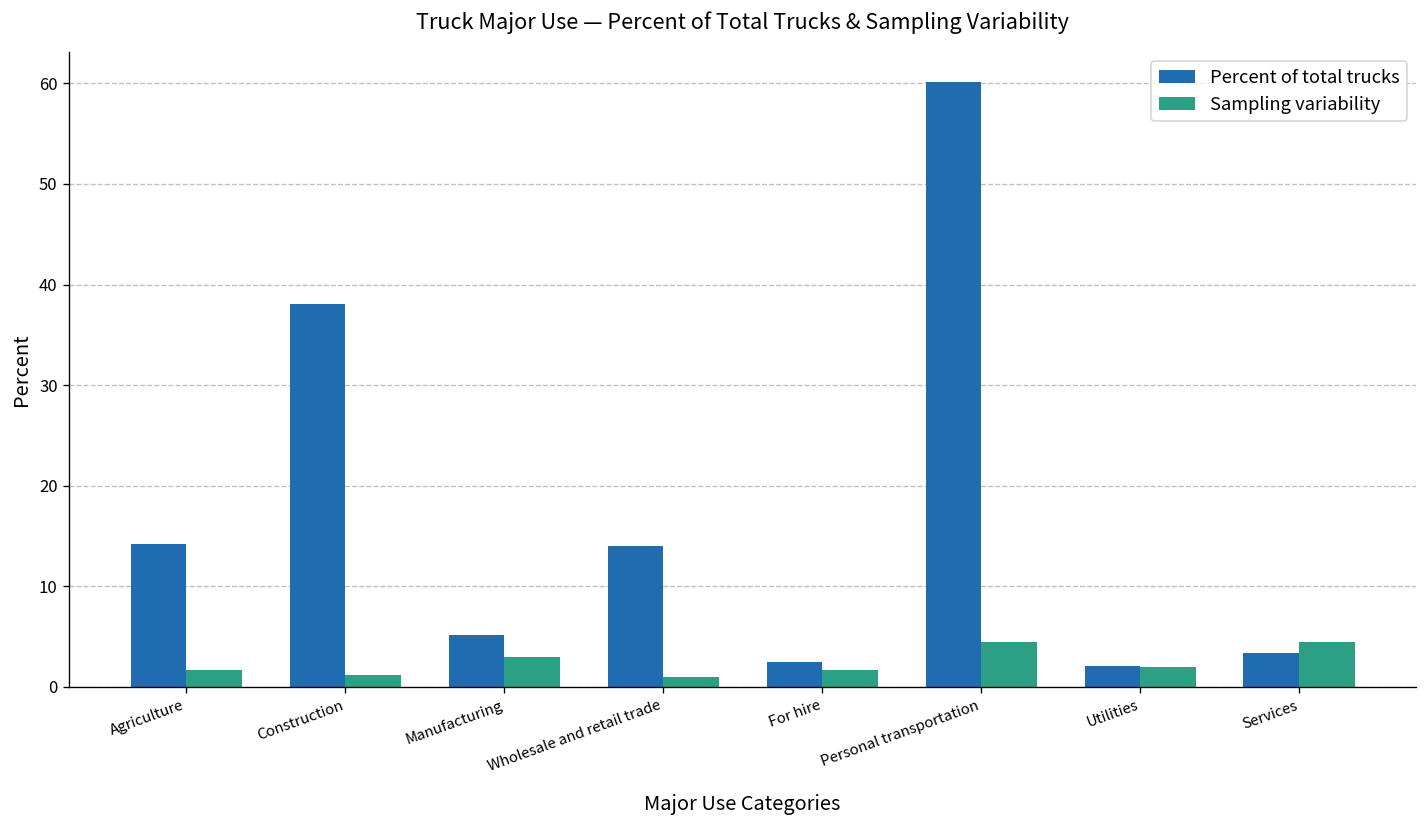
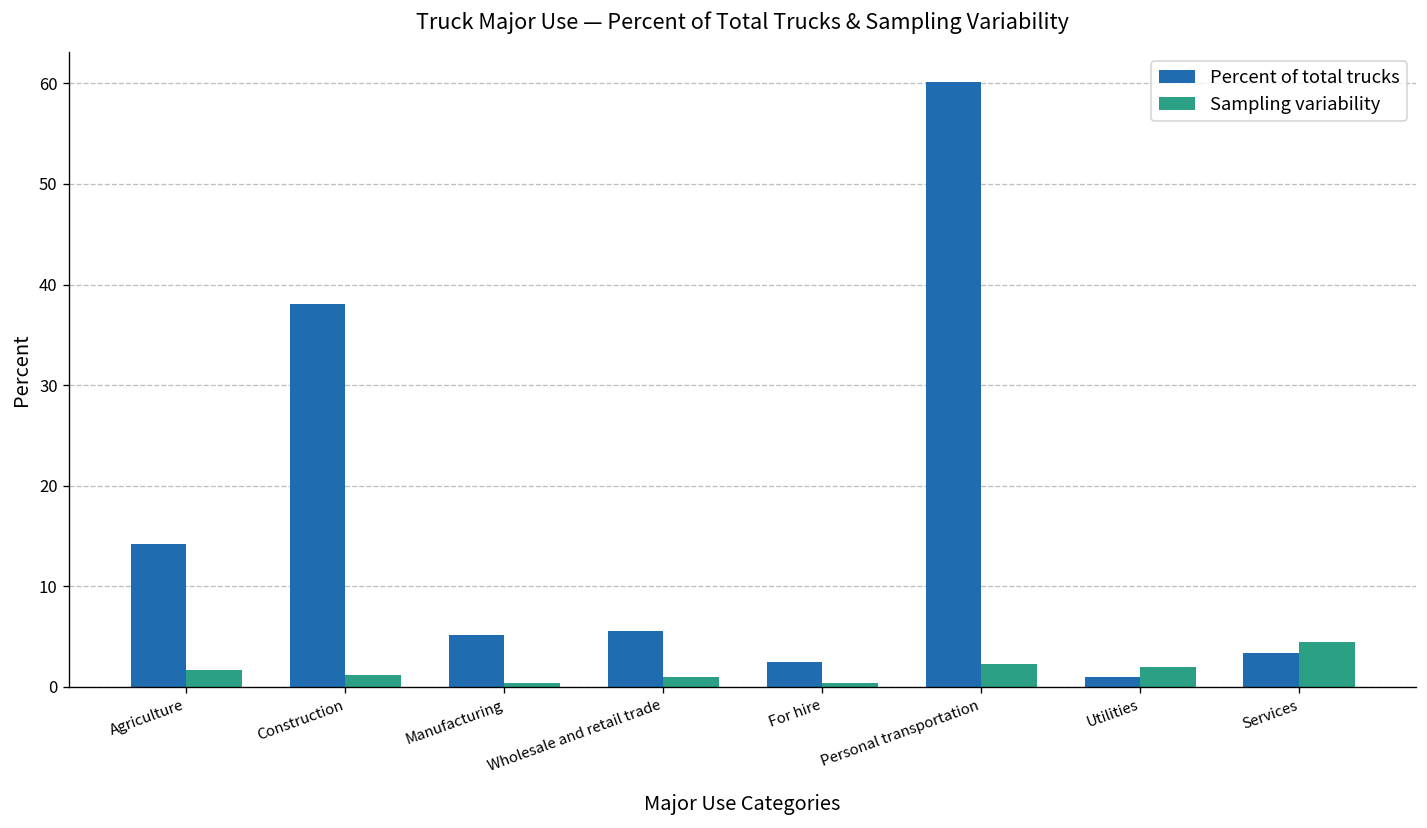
  {
    "Percent of total trucks": {
      "Agriculture": 14,
      "Construction": 38,
      "Manufacturing": 5,
-     "Wholesale and retail trade": 14,
+     "Wholesale and retail trade": 6,
      "For hire": 3,
      "Personal transportation": 60,
-     "Utilities": 2,
+     "Utilities": 1,
      "Services": 3
    },
    "Sampling variability": {
      "Agriculture": 2,
      "Construction": 1,
-     "Manufacturing": 3,
+     "Manufacturing": 0,
      "Wholesale and retail trade": 1,
-     "For hire": 2,
-     "Personal transportation": 5,
+     "For hire": 0,
+     "Personal transportation": 2,
      "Utilities": 2,
      "Services": 5
    }
  }
